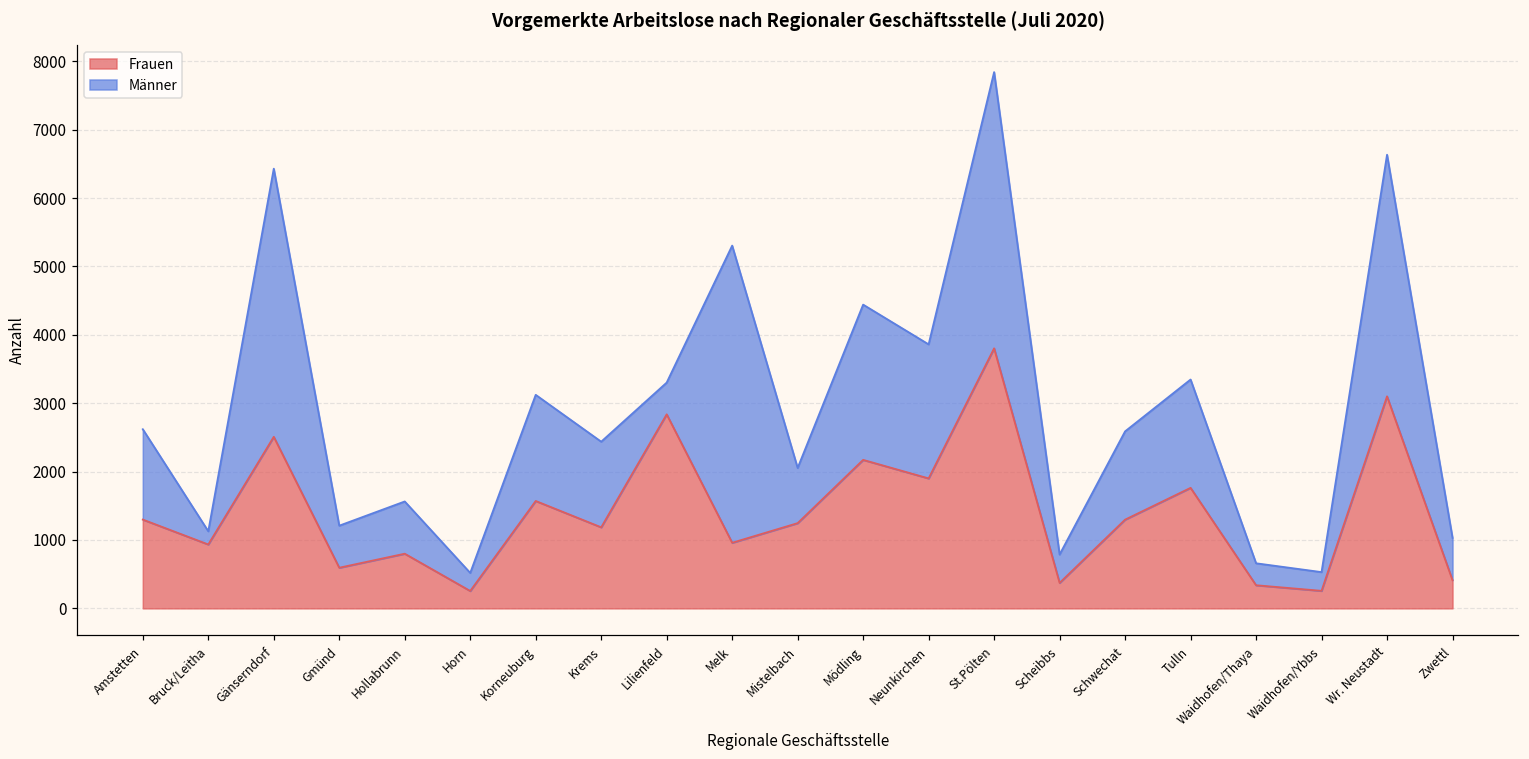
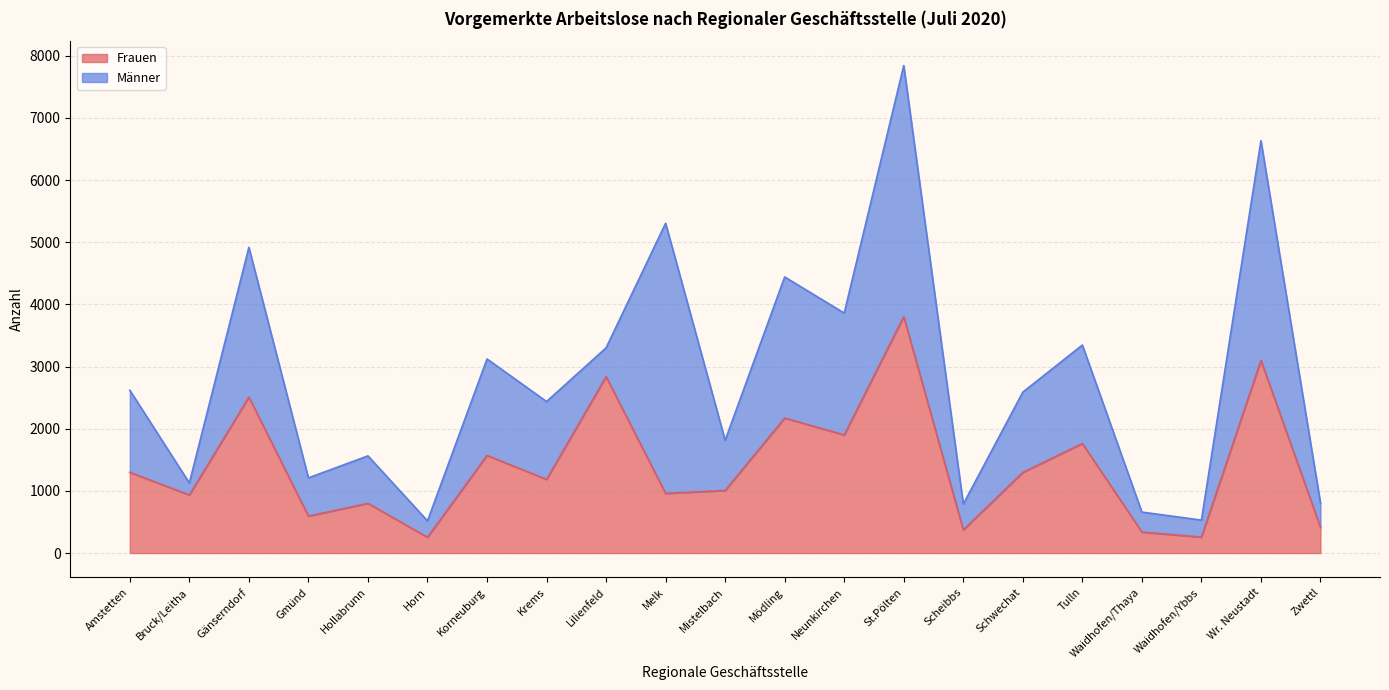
  {
    "Frauen": {
      "Amstetten": 1300,
      "Bruck/Leitha": 900,
      "Gänserndorf": 2500,
      "Gmünd": 600,
      "Hollabrunn": 800,
      "Horn": 300,
      "Korneuburg": 1600,
      "Krems": 1200,
      "Lilienfeld": 2800,
      "Melk": 1000,
-     "Mistelbach": 1200,
+     "Mistelbach": 1000,
      "Mödling": 2200,
      "Neunkirchen": 1900,
      "St.Pölten": 3800,
      "Scheibbs": 400,
      "Schwechat": 1300,
      "Tulln": 1800,
      "Waidhofen/Thaya": 300,
      "Waidhofen/Ybbs": 300,
      "Wr. Neustadt": 3100,
      "Zwettl": 400
    },
    "Männer": {
      "Amstetten": 1300,
      "Bruck/Leitha": 200,
-     "Gänserndorf": 3900,
+     "Gänserndorf": 2400,
      "Gmünd": 600,
      "Hollabrunn": 800,
      "Horn": 300,
      "Korneuburg": 1600,
      "Krems": 1300,
      "Lilienfeld": 500,
      "Melk": 4300,
      "Mistelbach": 800,
      "Mödling": 2300,
      "Neunkirchen": 2000,
      "St.Pölten": 4000,
      "Scheibbs": 400,
      "Schwechat": 1300,
      "Tulln": 1600,
      "Waidhofen/Thaya": 300,
      "Waidhofen/Ybbs": 300,
      "Wr. Neustadt": 3500,
-     "Zwettl": 600
+     "Zwettl": 400
    }
  }
